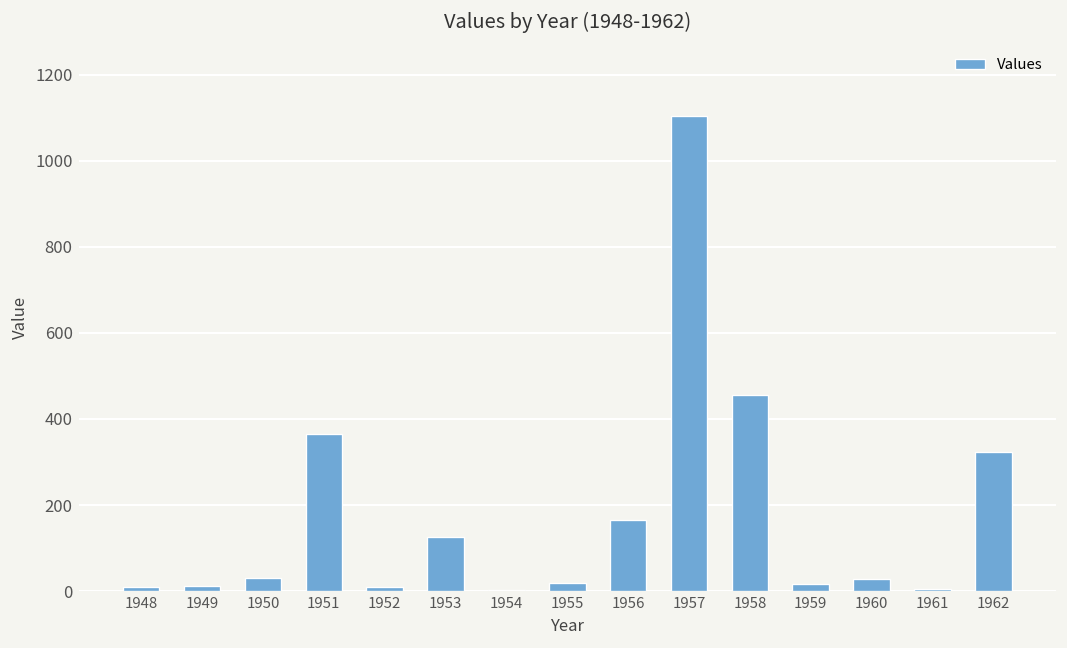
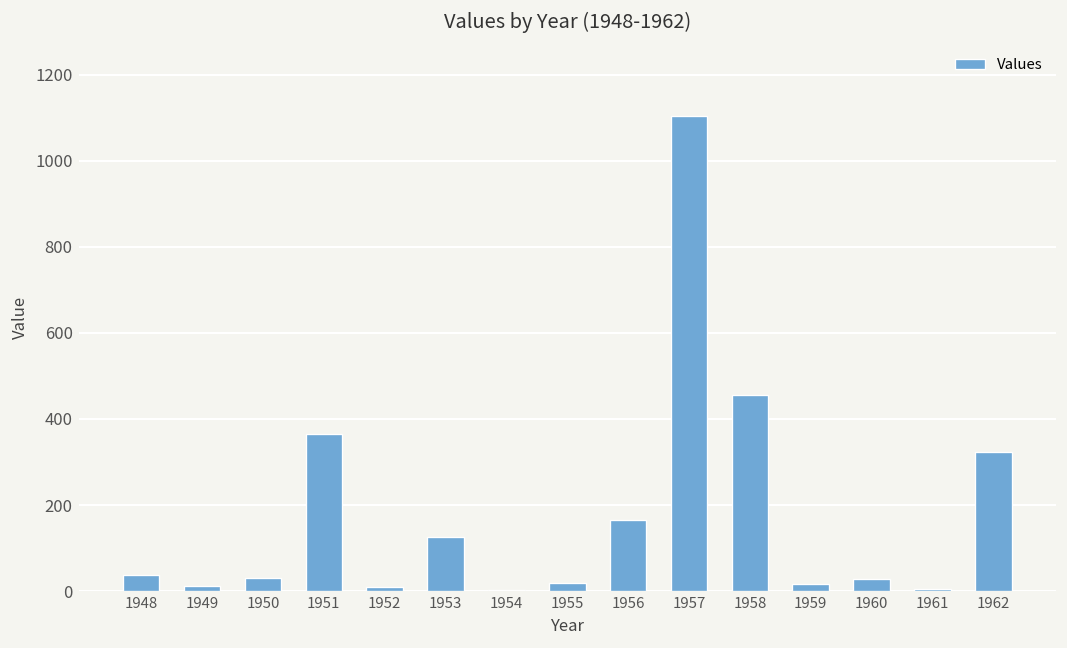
  {
-   "1948": 10,
+   "1948": 40,
    "1949": 10,
    "1950": 30,
    "1951": 360,
    "1952": 10,
    "1953": 130,
    "1955": 20,
    "1956": 170,
    "1957": 1100,
    "1958": 460,
    "1959": 20,
    "1960": 30,
    "1962": 320
  }
